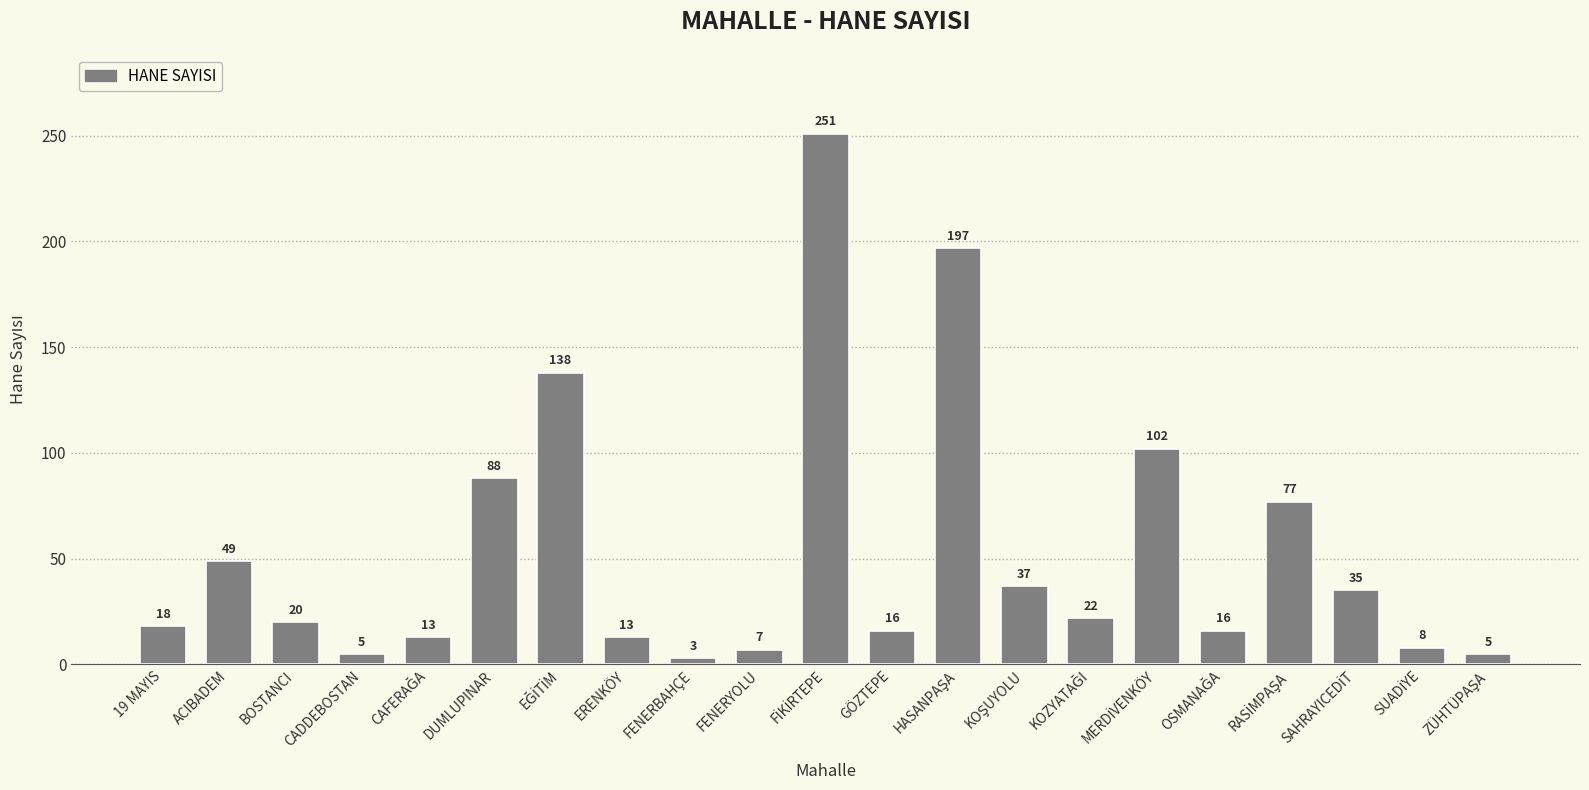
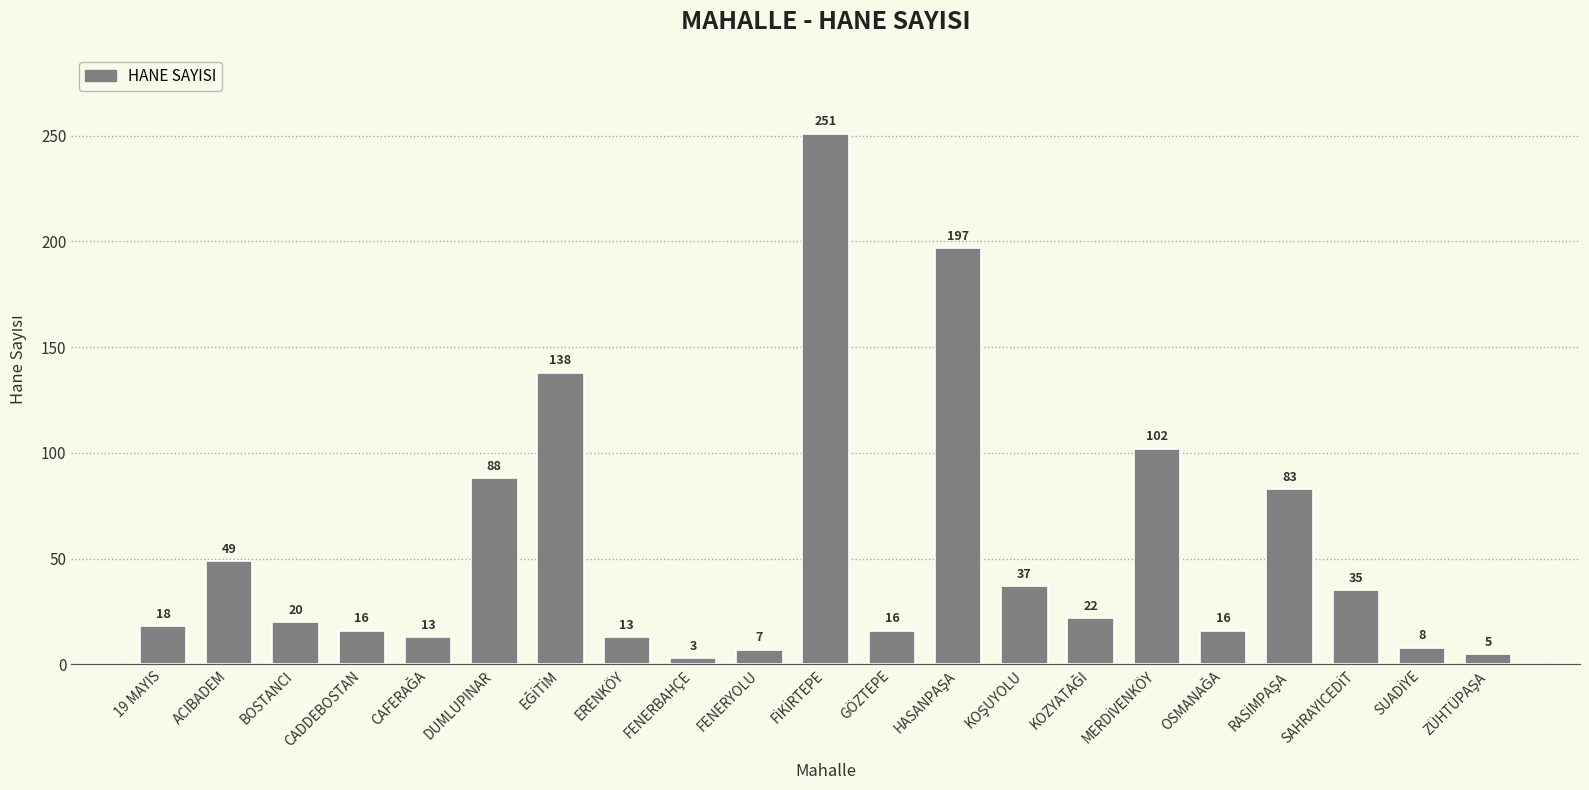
  {
    "19 MAYIS": 18,
    "ACIBADEM": 49,
    "BOSTANCI": 20,
-   "CADDEBOSTAN": 5,
+   "CADDEBOSTAN": 16,
    "CAFERAĞA": 13,
    "DUMLUPINAR": 88,
    "EĞİTİM": 138,
    "ERENKÖY": 13,
    "FENERBAHÇE": 3,
    "FENERYOLU": 7,
    "FİKİRTEPE": 251,
    "GÖZTEPE": 16,
    "HASANPAŞA": 197,
    "KOŞUYOLU": 37,
    "KOZYATAĞI": 22,
    "MERDİVENKÖY": 102,
    "OSMANAĞA": 16,
-   "RASİMPAŞA": 77,
+   "RASİMPAŞA": 83,
    "SAHRAYICEDİT": 35,
    "SUADİYE": 8,
    "ZÜHTÜPAŞA": 5
  }
